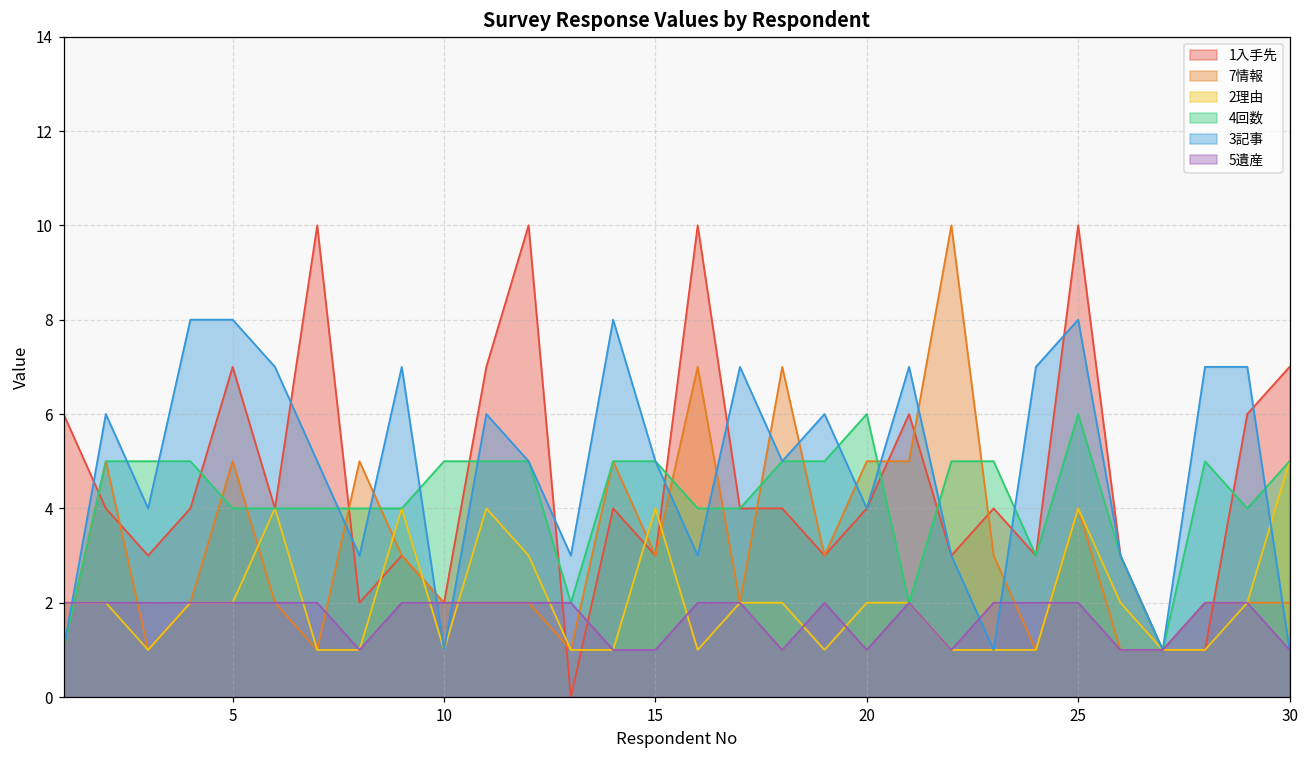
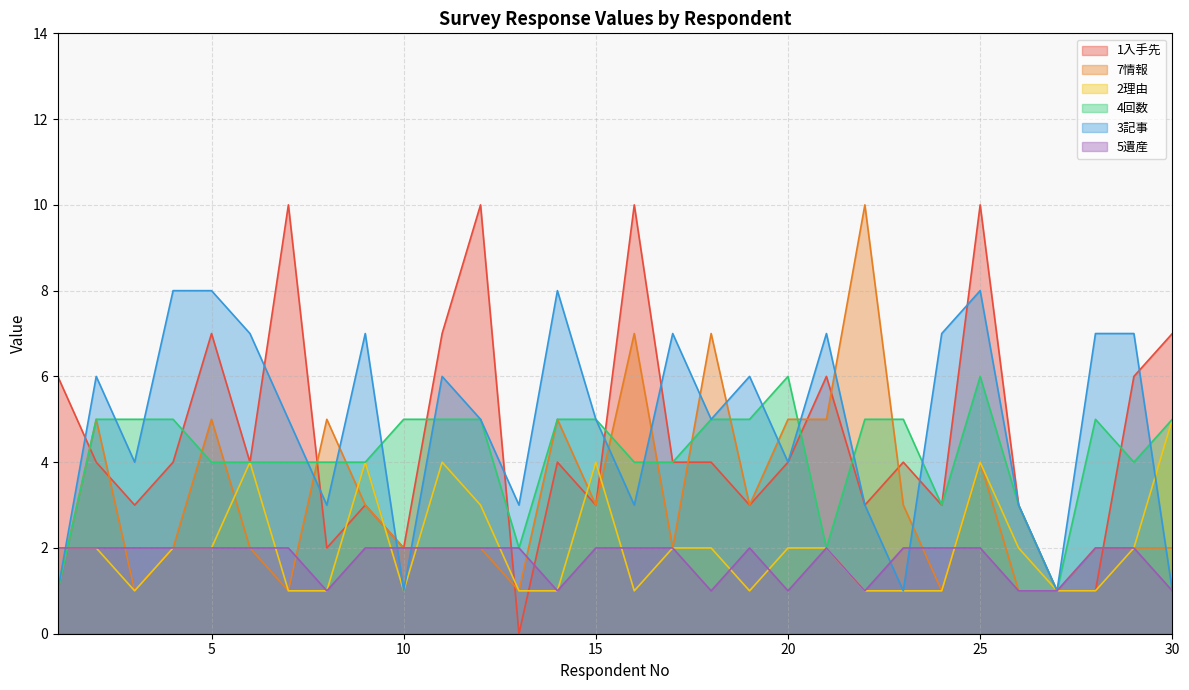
  {
    "4回数": {
      "5": 4,
      "10": 5,
      "20": 6,
      "25": 6
    },
    "3記事": {
      "5": 8,
      "25": 8
    },
    "5遺産": {
-     "15": 1,
+     "15": 2,
      "20": 1,
      "25": 2
    }
  }
